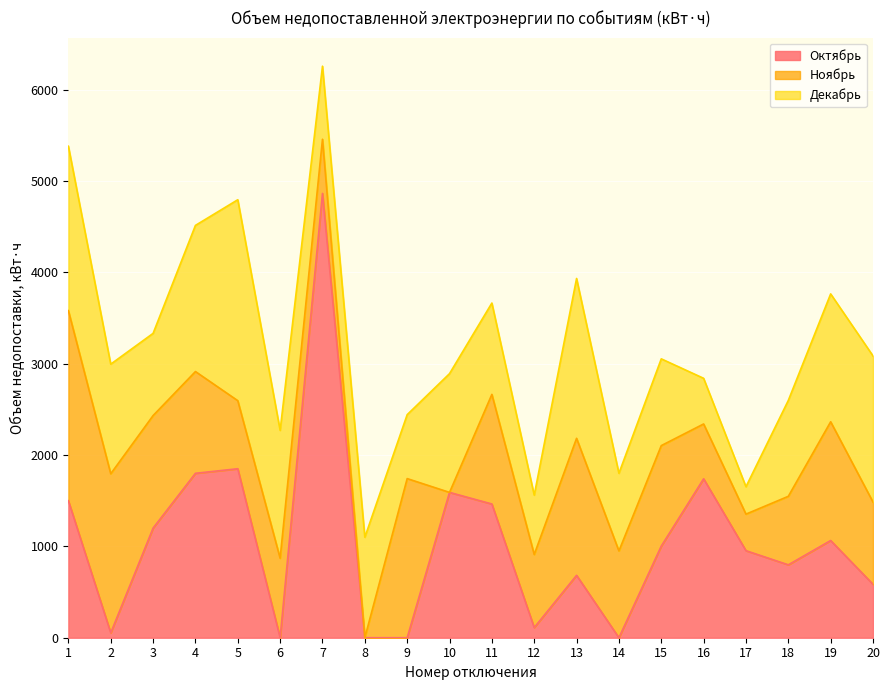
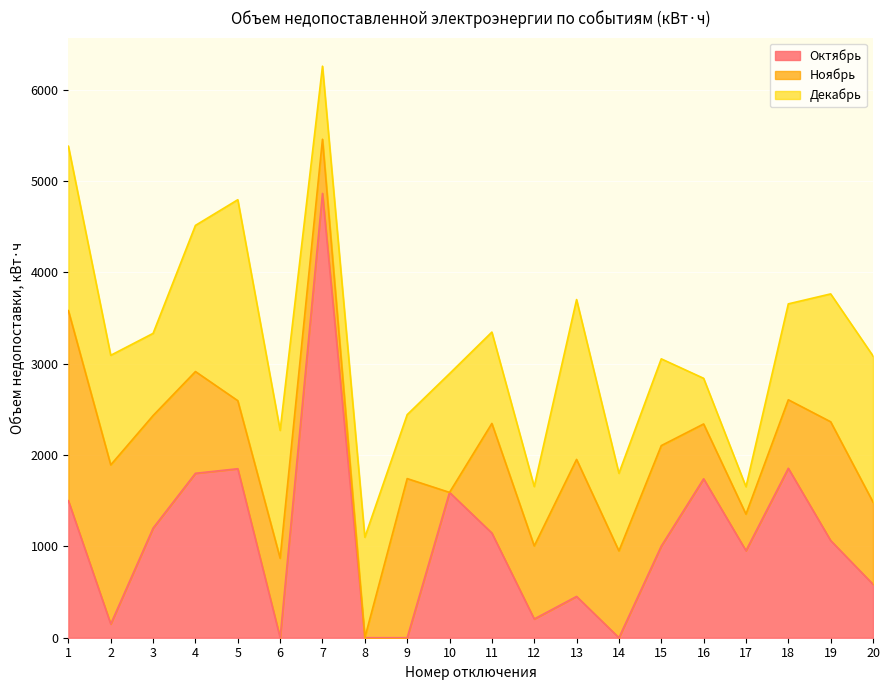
  {
    "Октябрь": {
      "1": 1500,
-     "2": 100,
+     "2": 200,
      "3": 1200,
      "4": 1800,
      "5": 1900,
      "6": 0,
      "7": 4900,
      "9": 0,
-     "11": 1500,
-     "12": 100,
-     "13": 700,
+     "11": 1100,
+     "12": 200,
+     "13": 500,
      "14": 0,
      "15": 1000,
      "16": 1700,
      "17": 1000,
-     "18": 800,
+     "18": 1900,
      "19": 1100,
      "20": 600
    }
  }
